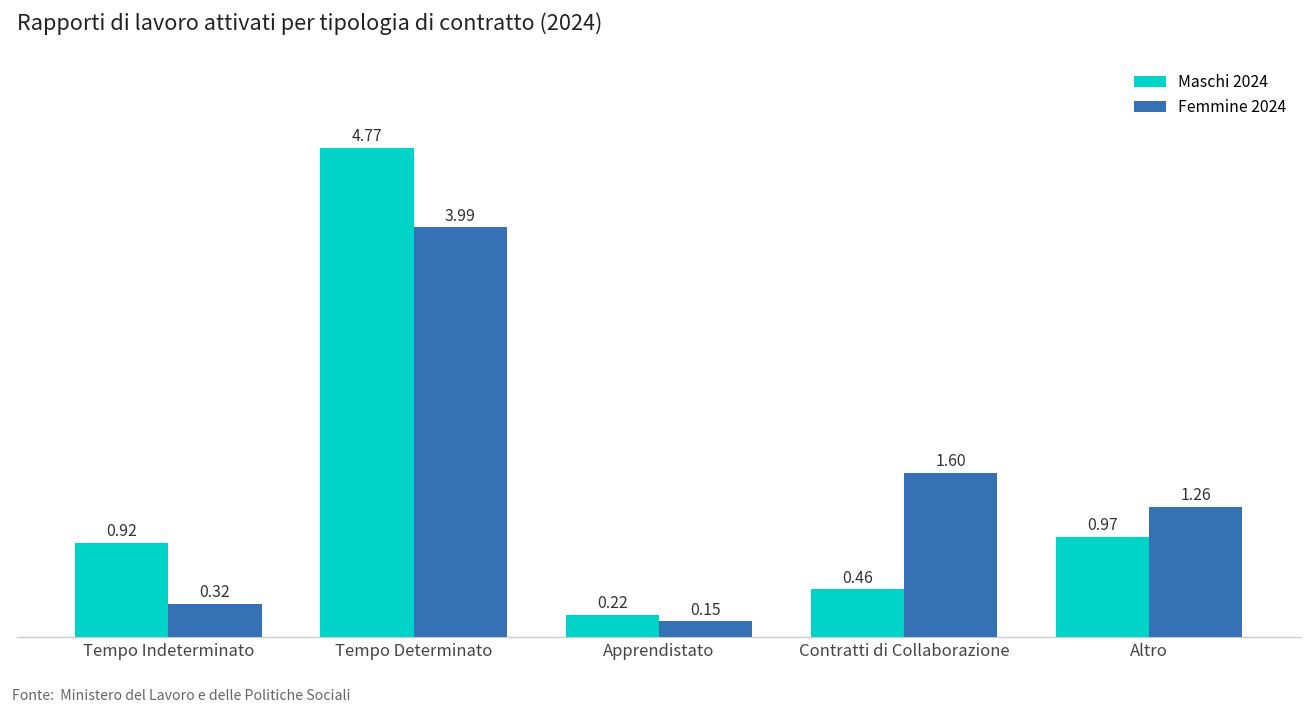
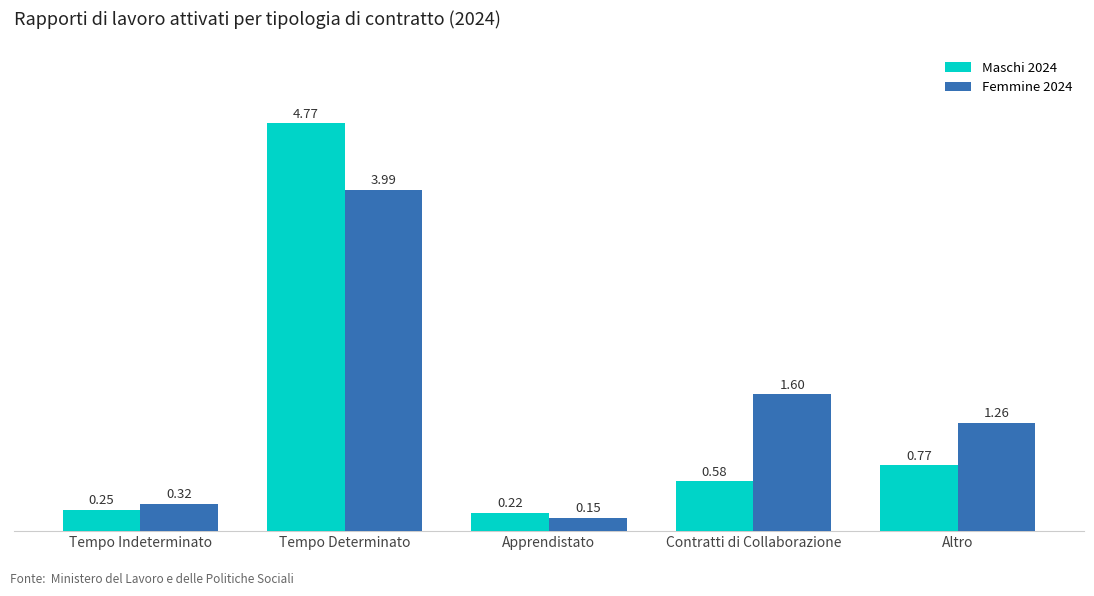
  {
    "Maschi 2024": {
-     "Tempo Indeterminato": 0.92,
+     "Tempo Indeterminato": 0.25,
      "Tempo Determinato": 4.77,
      "Apprendistato": 0.22,
-     "Contratti di Collaborazione": 0.46,
-     "Altro": 0.97
+     "Contratti di Collaborazione": 0.58,
+     "Altro": 0.77
    },
    "Femmine 2024": {
      "Tempo Indeterminato": 0.32,
      "Tempo Determinato": 3.99,
      "Apprendistato": 0.15,
      "Contratti di Collaborazione": 1.60,
      "Altro": 1.26
    }
  }
